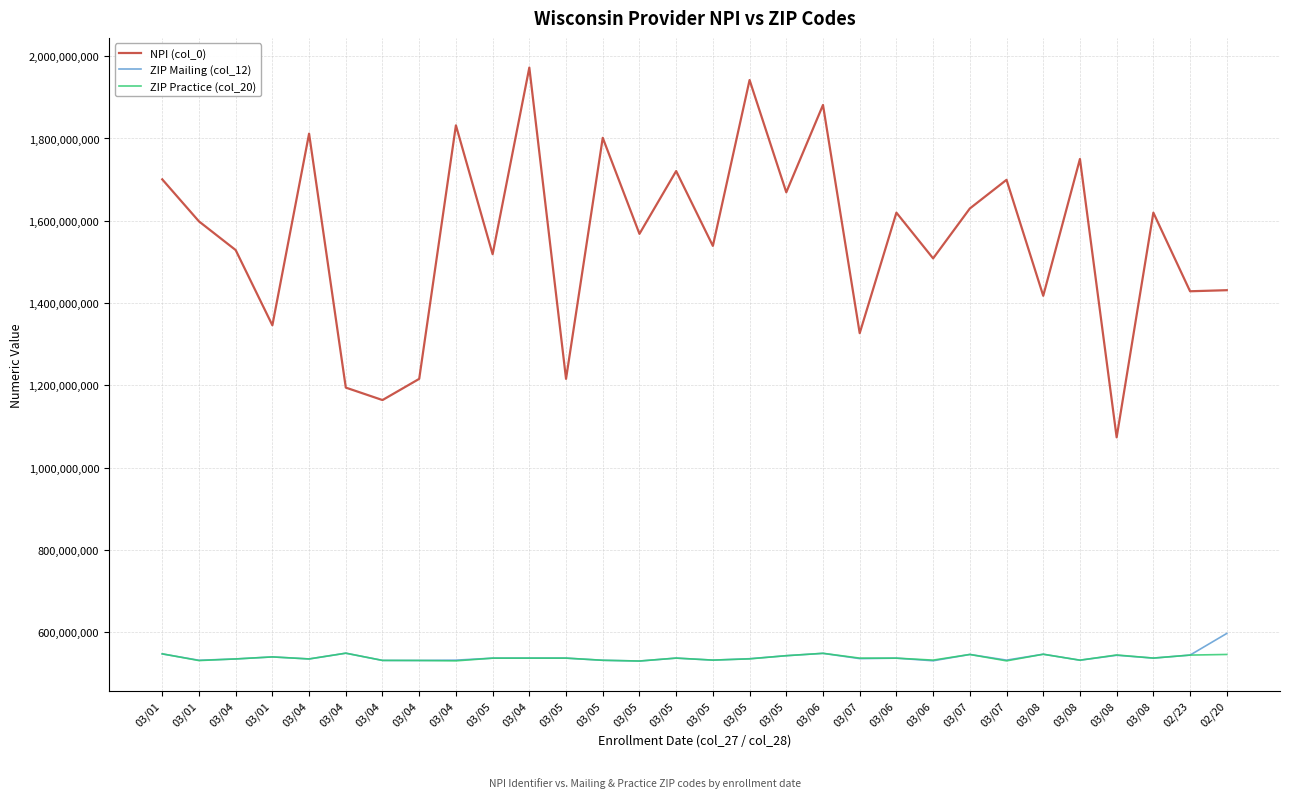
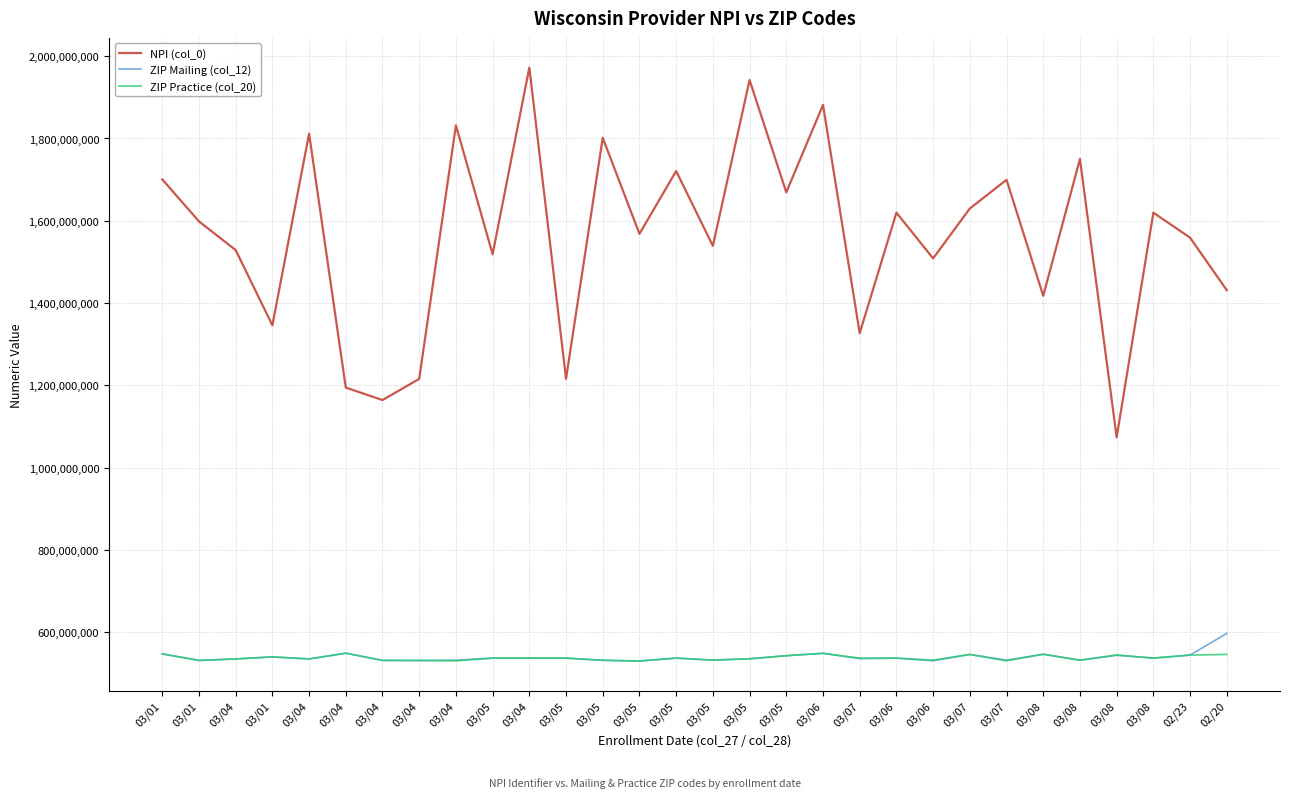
  {
    "NPI (col_0)": {
-     "02/23": "1,430,000,000",
+     "02/23": "1,560,000,000",
      "02/20": "1,430,000,000"
    },
    "ZIP Mailing (col_12)": {
      "02/20": "600,000,000"
    },
    "ZIP Practice (col_20)": {
      "02/20": "550,000,000"
    }
  }
